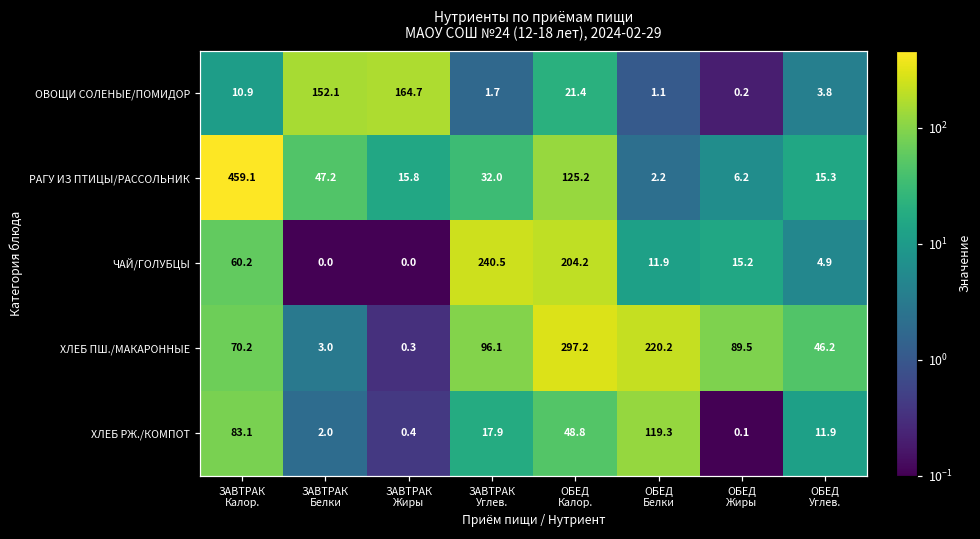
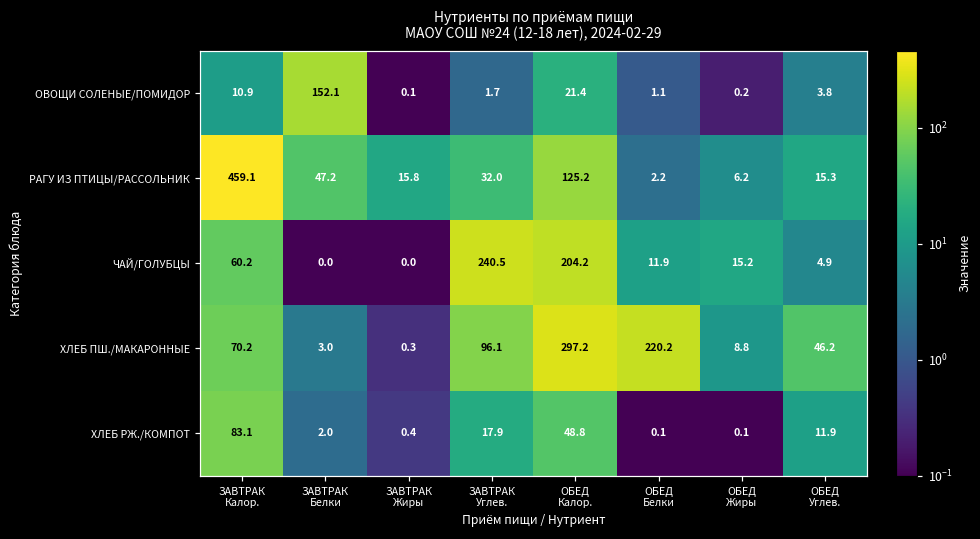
  {
    "ОВОЩИ СОЛЕНЫЕ/ПОМИДОР": {
      "ЗАВТРАК Калор.": 10.9,
      "ЗАВТРАК Белки": 152.1,
-     "ЗАВТРАК Жиры": 164.7,
+     "ЗАВТРАК Жиры": 0.1,
      "ЗАВТРАК Углев.": 1.7,
      "ОБЕД Калор.": 21.4,
      "ОБЕД Белки": 1.1,
      "ОБЕД Жиры": 0.2,
      "ОБЕД Углев.": 3.8
    },
    "РАГУ ИЗ ПТИЦЫ/РАССОЛЬНИК": {
      "ЗАВТРАК Калор.": 459.1,
      "ЗАВТРАК Белки": 47.2,
      "ЗАВТРАК Жиры": 15.8,
      "ЗАВТРАК Углев.": 32.0,
      "ОБЕД Калор.": 125.2,
      "ОБЕД Белки": 2.2,
      "ОБЕД Жиры": 6.2,
      "ОБЕД Углев.": 15.3
    },
    "ЧАЙ/ГОЛУБЦЫ": {
      "ЗАВТРАК Калор.": 60.2,
      "ЗАВТРАК Белки": 0.0,
      "ЗАВТРАК Жиры": 0.0,
      "ЗАВТРАК Углев.": 240.5,
      "ОБЕД Калор.": 204.2,
      "ОБЕД Белки": 11.9,
      "ОБЕД Жиры": 15.2,
      "ОБЕД Углев.": 4.9
    },
    "ХЛЕБ ПШ./МАКАРОННЫЕ": {
      "ЗАВТРАК Калор.": 70.2,
      "ЗАВТРАК Белки": 3.0,
      "ЗАВТРАК Жиры": 0.3,
      "ЗАВТРАК Углев.": 96.1,
      "ОБЕД Калор.": 297.2,
      "ОБЕД Белки": 220.2,
-     "ОБЕД Жиры": 89.5,
+     "ОБЕД Жиры": 8.8,
      "ОБЕД Углев.": 46.2
    },
    "ХЛЕБ РЖ./КОМПОТ": {
      "ЗАВТРАК Калор.": 83.1,
      "ЗАВТРАК Белки": 2.0,
      "ЗАВТРАК Жиры": 0.4,
      "ЗАВТРАК Углев.": 17.9,
      "ОБЕД Калор.": 48.8,
-     "ОБЕД Белки": 119.3,
+     "ОБЕД Белки": 0.1,
      "ОБЕД Жиры": 0.1,
      "ОБЕД Углев.": 11.9
    }
  }
